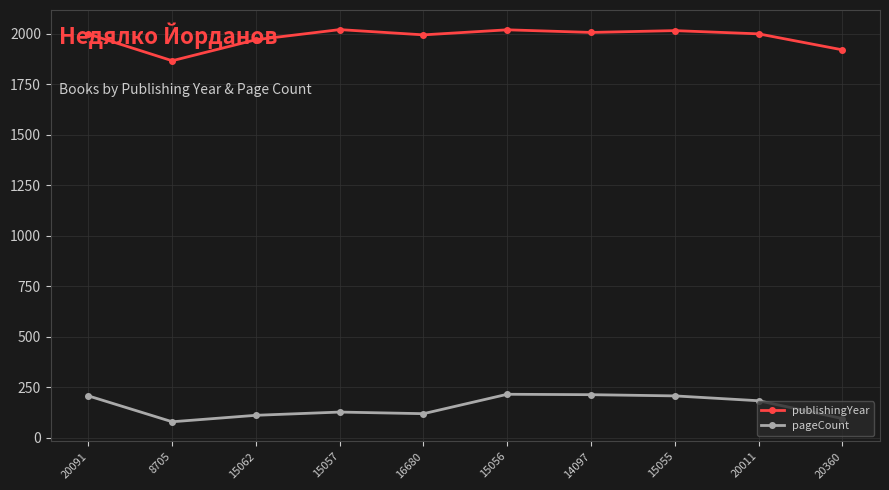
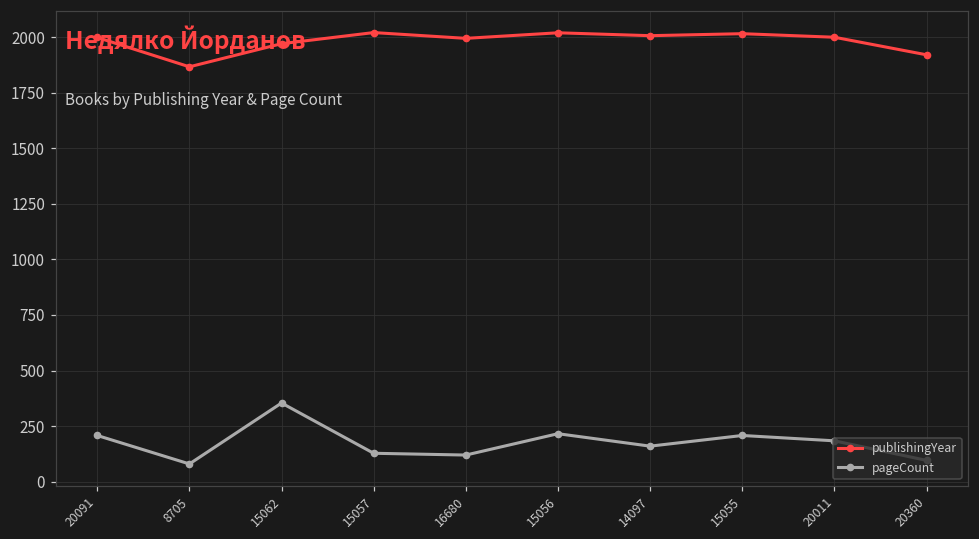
  {
    "publishingYear": {
      "20091": 2000,
      "8705": 1870,
      "15062": 1970,
      "15057": 2020,
      "16680": 1990,
      "15056": 2020,
      "14097": 2010,
      "15055": 2020,
      "20011": 2000,
      "20360": 1920
    },
    "pageCount": {
      "20091": 210,
      "8705": 80,
-     "15062": 110,
+     "15062": 350,
      "15057": 130,
      "16680": 120,
      "15056": 220,
-     "14097": 210,
+     "14097": 160,
      "15055": 210,
      "20011": 180
    }
  }
